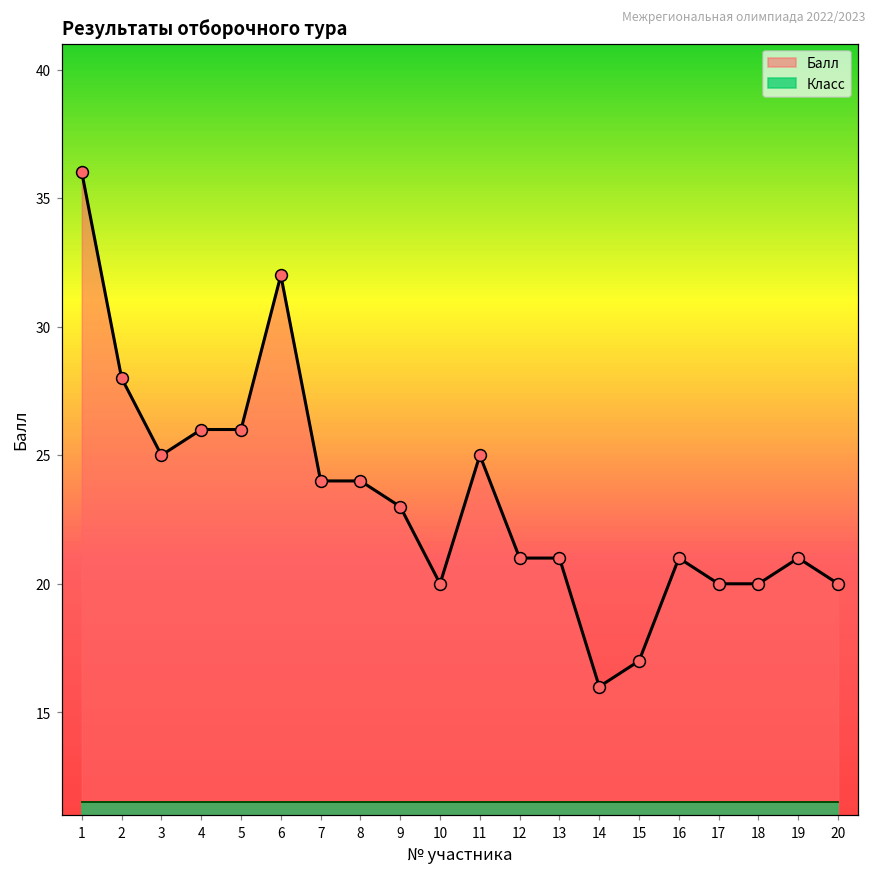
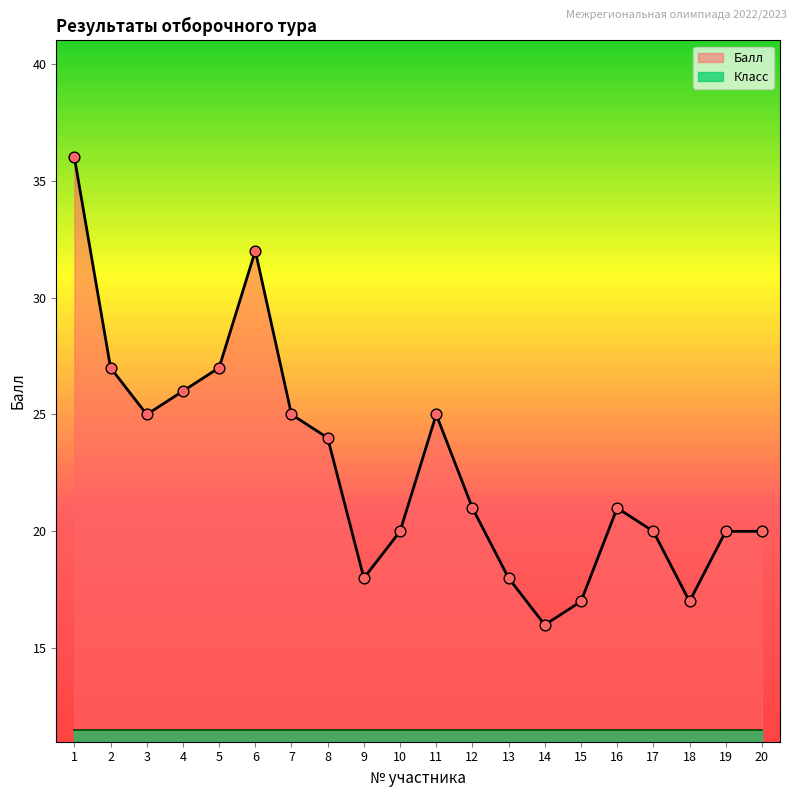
  {
    "Балл": {
      "1": 36,
-     "2": 28,
+     "2": 27,
      "3": 25,
      "4": 26,
-     "5": 26,
+     "5": 27,
      "6": 32,
-     "7": 24,
+     "7": 25,
      "8": 24,
-     "9": 23,
+     "9": 18,
      "10": 20,
      "11": 25,
      "12": 21,
-     "13": 21,
+     "13": 18,
      "14": 16,
      "15": 17,
      "16": 21,
      "17": 20,
-     "18": 20,
-     "19": 21,
+     "18": 17,
+     "19": 20,
      "20": 20
    },
    "Класс": {
      "1": 11.5,
      "2": 11.5,
      "3": 11.5,
      "4": 11.5,
      "5": 11.5,
      "6": 11.5,
      "7": 11.5,
      "8": 11.5,
      "9": 11.5,
      "10": 11.5,
      "11": 11.5,
      "12": 11.5,
      "13": 11.5,
      "14": 11.5,
      "15": 11.5,
      "16": 11.5,
      "17": 11.5,
      "18": 11.5,
      "19": 11.5,
      "20": 11.5
    }
  }
